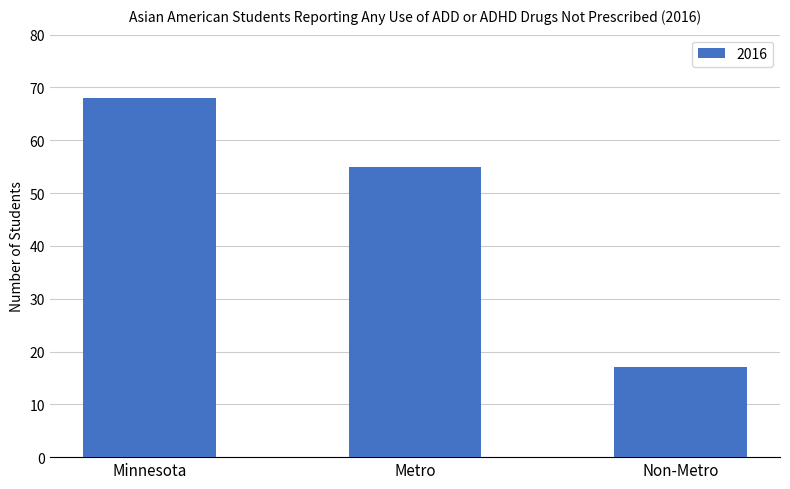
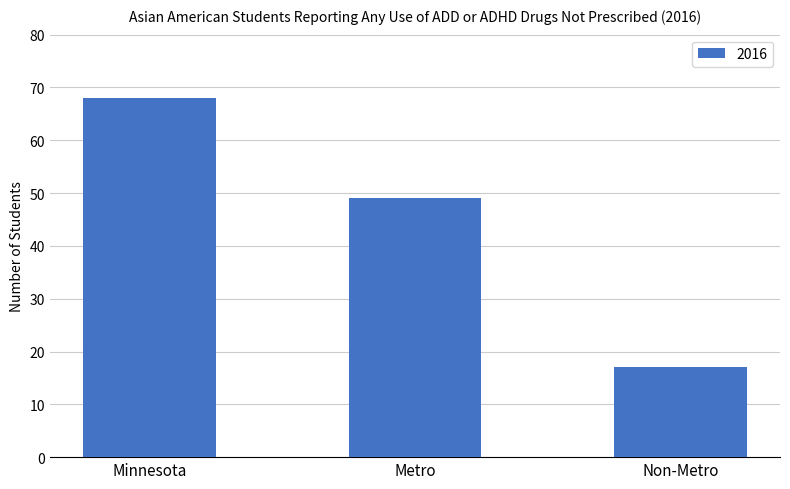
  {
    "Minnesota": 68,
-   "Metro": 55,
+   "Metro": 49,
    "Non-Metro": 17
  }
